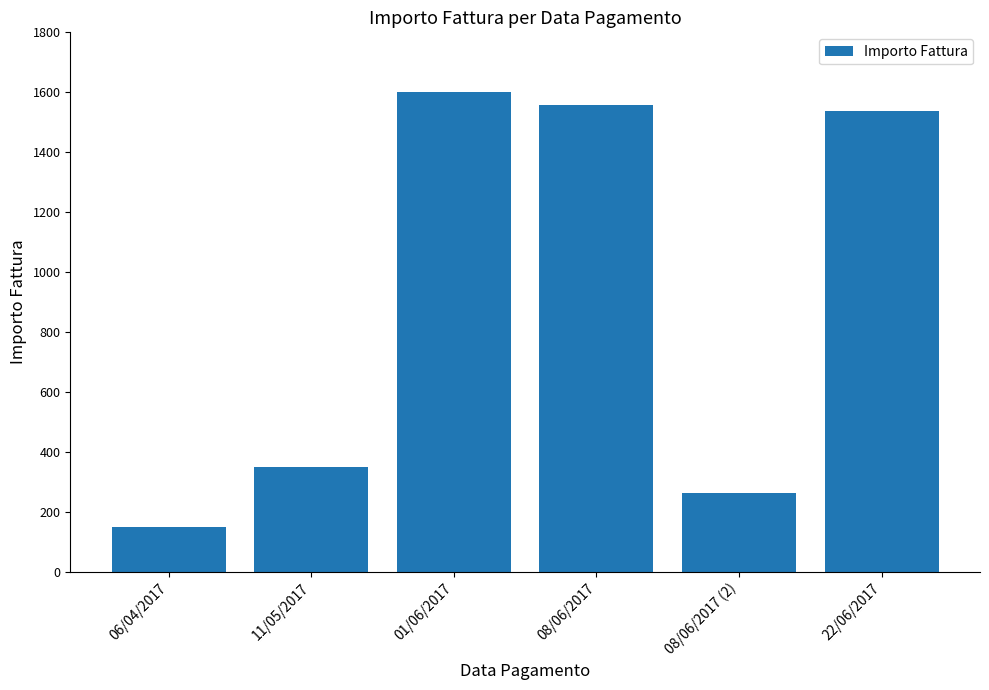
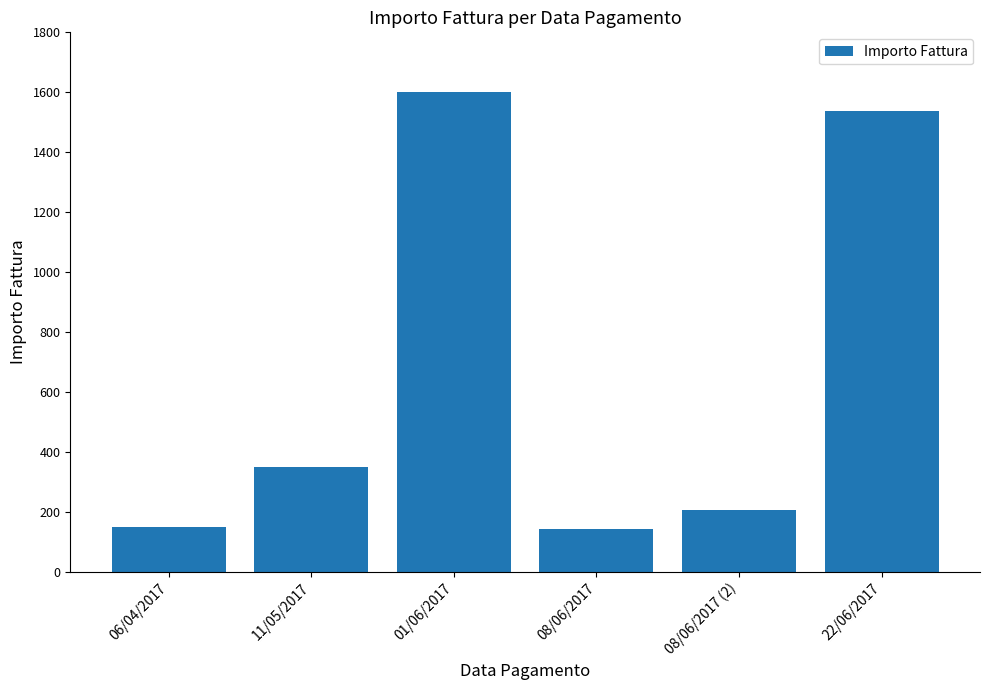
  {
    "06/04/2017": 150,
    "11/05/2017": 350,
    "01/06/2017": 1600,
-   "08/06/2017": 1560,
-   "08/06/2017 (2)": 260,
+   "08/06/2017": 140,
+   "08/06/2017 (2)": 210,
    "22/06/2017": 1540
  }
